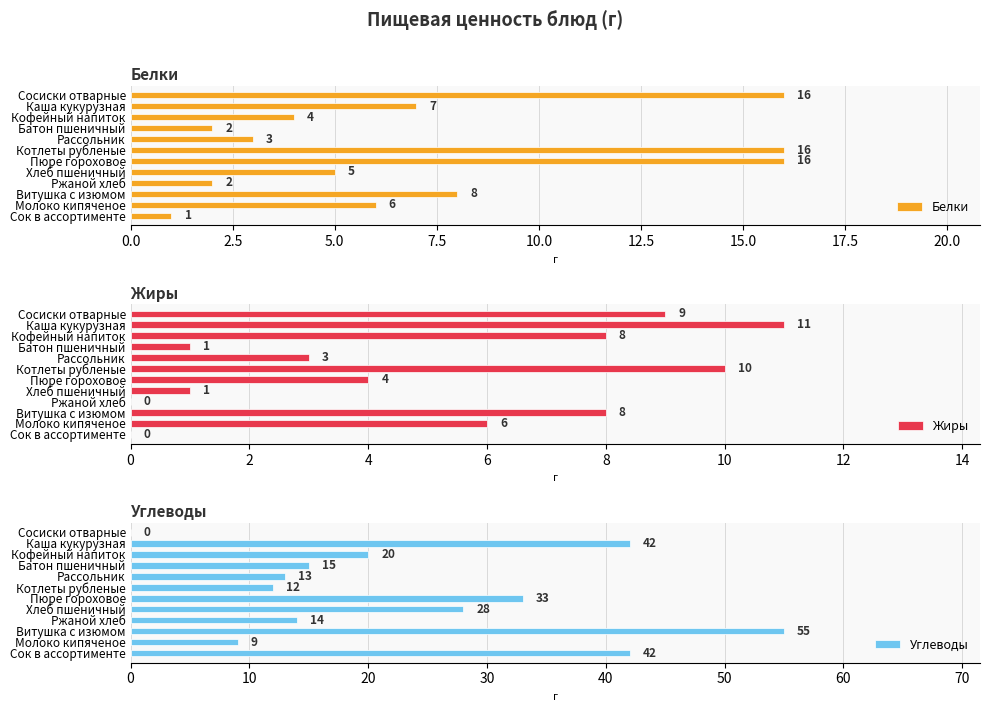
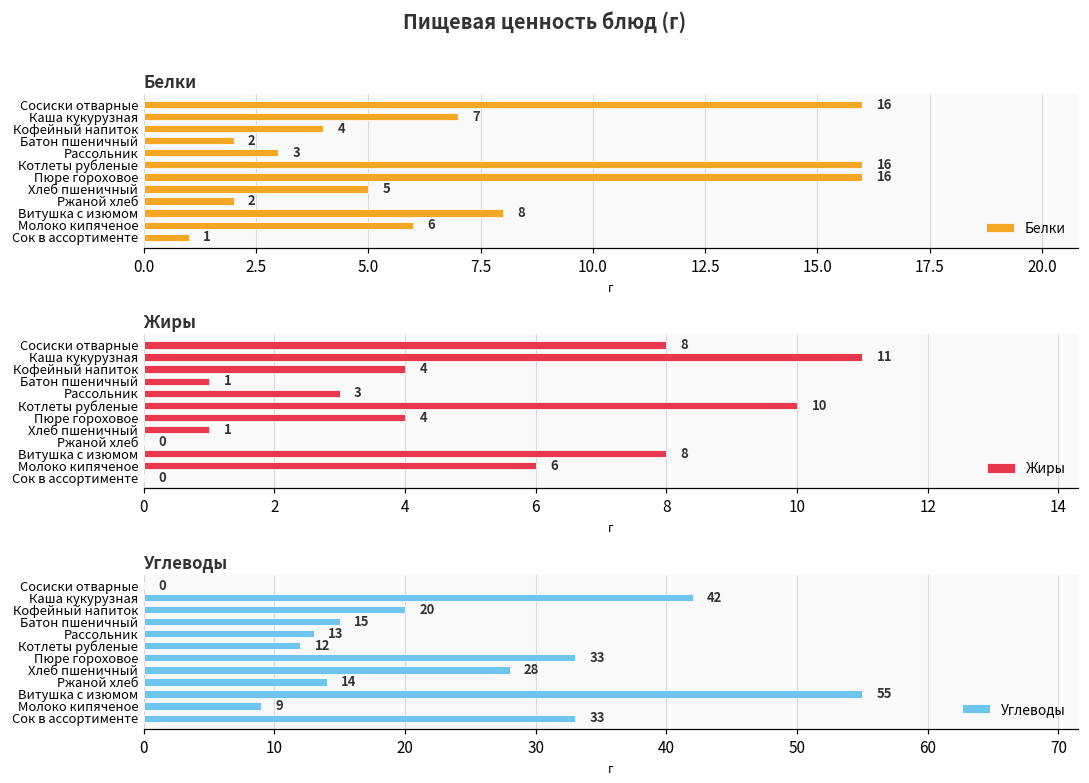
  {
    "Белки": {
      "Сосиски отварные": 16,
      "Кофейный напиток": 4,
      "Хлеб пшеничный": 5
    },
    "Жиры": {
-     "Сосиски отварные": 9,
-     "Кофейный напиток": 8,
+     "Сосиски отварные": 8,
+     "Кофейный напиток": 4,
      "Хлеб пшеничный": 1
    },
    "Углеводы": {
      "Сосиски отварные": 0,
      "Хлеб пшеничный": 28,
-     "Сок в ассортименте": 42
+     "Сок в ассортименте": 33
    }
  }
